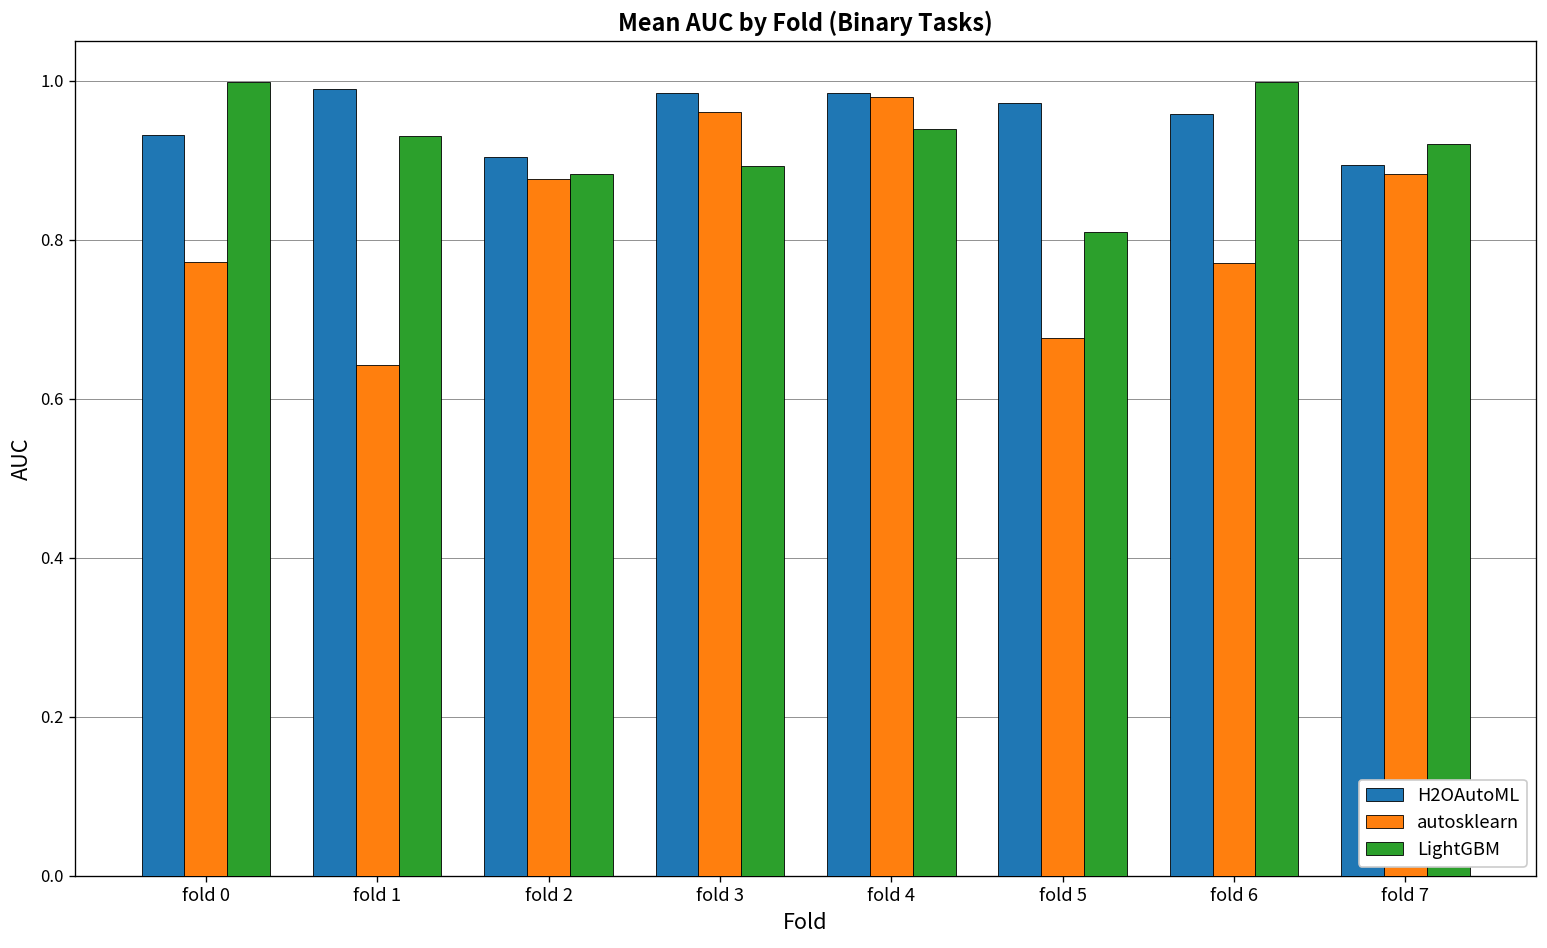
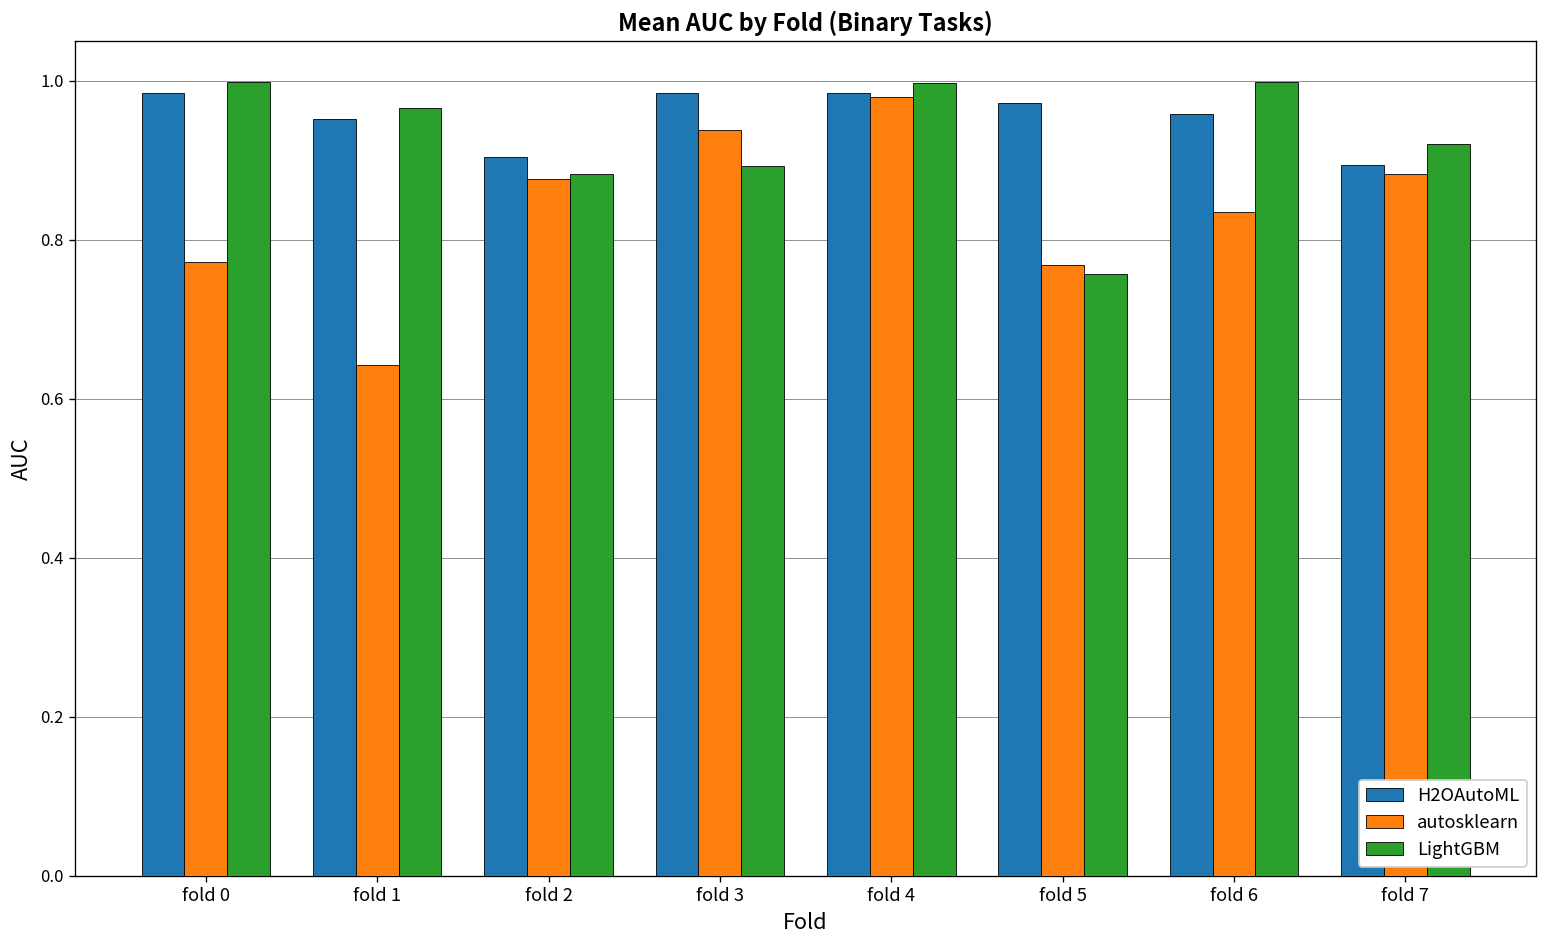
  {
    "H2OAutoML": {
-     "fold 0": 0.93,
-     "fold 1": 0.99,
+     "fold 0": 0.99,
+     "fold 1": 0.95,
      "fold 2": 0.90,
      "fold 3": 0.98,
      "fold 4": 0.99,
      "fold 5": 0.97,
      "fold 6": 0.96,
      "fold 7": 0.89
    },
    "autosklearn": {
      "fold 0": 0.77,
      "fold 1": 0.64,
      "fold 2": 0.88,
-     "fold 3": 0.96,
+     "fold 3": 0.94,
      "fold 4": 0.98,
-     "fold 5": 0.68,
-     "fold 6": 0.77,
+     "fold 5": 0.77,
+     "fold 6": 0.83,
      "fold 7": 0.88
    },
    "LightGBM": {
      "fold 0": 1.00,
-     "fold 1": 0.93,
+     "fold 1": 0.97,
      "fold 2": 0.88,
      "fold 3": 0.89,
-     "fold 4": 0.94,
-     "fold 5": 0.81,
+     "fold 4": 1.00,
+     "fold 5": 0.76,
      "fold 6": 1.00,
      "fold 7": 0.92
    }
  }
